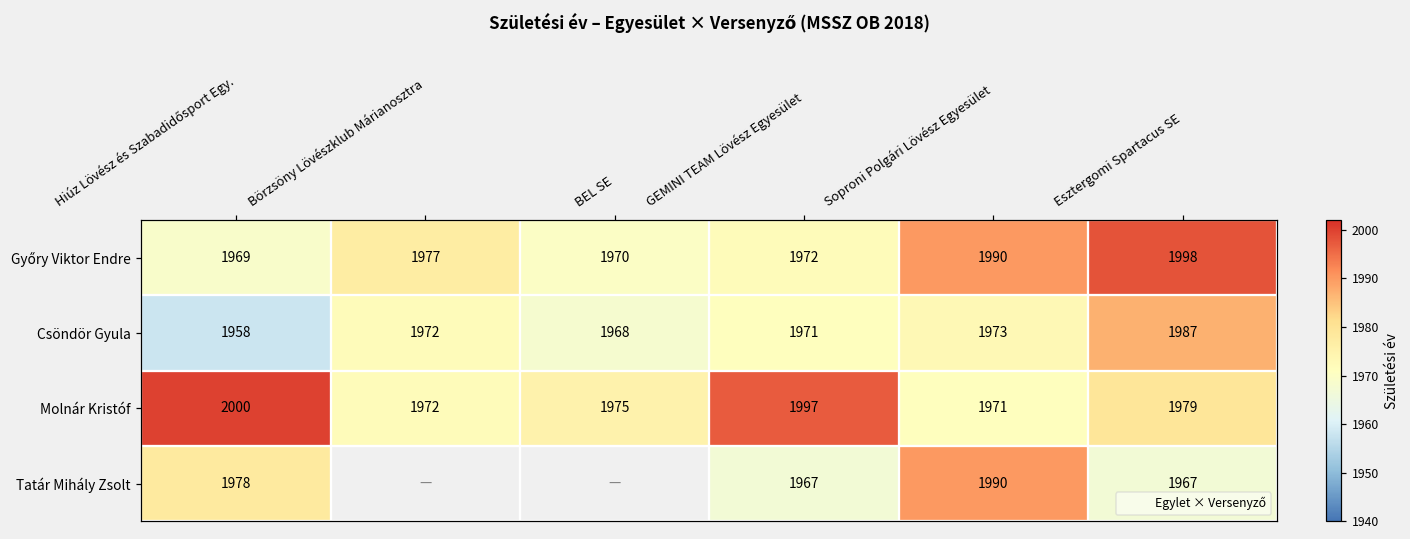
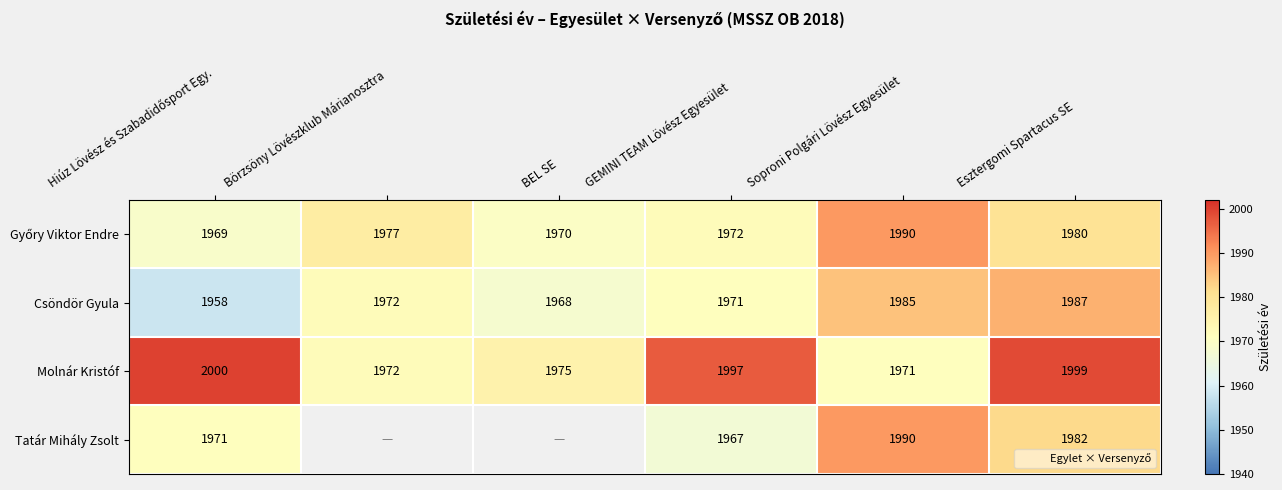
  {
    "Győry Viktor Endre": {
      "Hiúz Lövész és Szabadidősport Egy.": 1969,
      "Börzsöny Lövészklub Márianosztra": 1977,
      "BEL SE": 1970,
      "GEMINI TEAM Lövész Egyesület": 1972,
      "Soproni Polgári Lövész Egyesület": 1990,
-     "Esztergomi Spartacus SE": 1998
+     "Esztergomi Spartacus SE": 1980
    },
    "Csöndör Gyula": {
      "Hiúz Lövész és Szabadidősport Egy.": 1958,
      "Börzsöny Lövészklub Márianosztra": 1972,
      "BEL SE": 1968,
      "GEMINI TEAM Lövész Egyesület": 1971,
-     "Soproni Polgári Lövész Egyesület": 1973,
+     "Soproni Polgári Lövész Egyesület": 1985,
      "Esztergomi Spartacus SE": 1987
    },
    "Molnár Kristóf": {
      "Hiúz Lövész és Szabadidősport Egy.": 2000,
      "Börzsöny Lövészklub Márianosztra": 1972,
      "BEL SE": 1975,
      "GEMINI TEAM Lövész Egyesület": 1997,
      "Soproni Polgári Lövész Egyesület": 1971,
-     "Esztergomi Spartacus SE": 1979
+     "Esztergomi Spartacus SE": 1999
    },
    "Tatár Mihály Zsolt": {
-     "Hiúz Lövész és Szabadidősport Egy.": 1978,
+     "Hiúz Lövész és Szabadidősport Egy.": 1971,
      "GEMINI TEAM Lövész Egyesület": 1967,
      "Soproni Polgári Lövész Egyesület": 1990,
-     "Esztergomi Spartacus SE": 1967
+     "Esztergomi Spartacus SE": 1982
    }
  }
